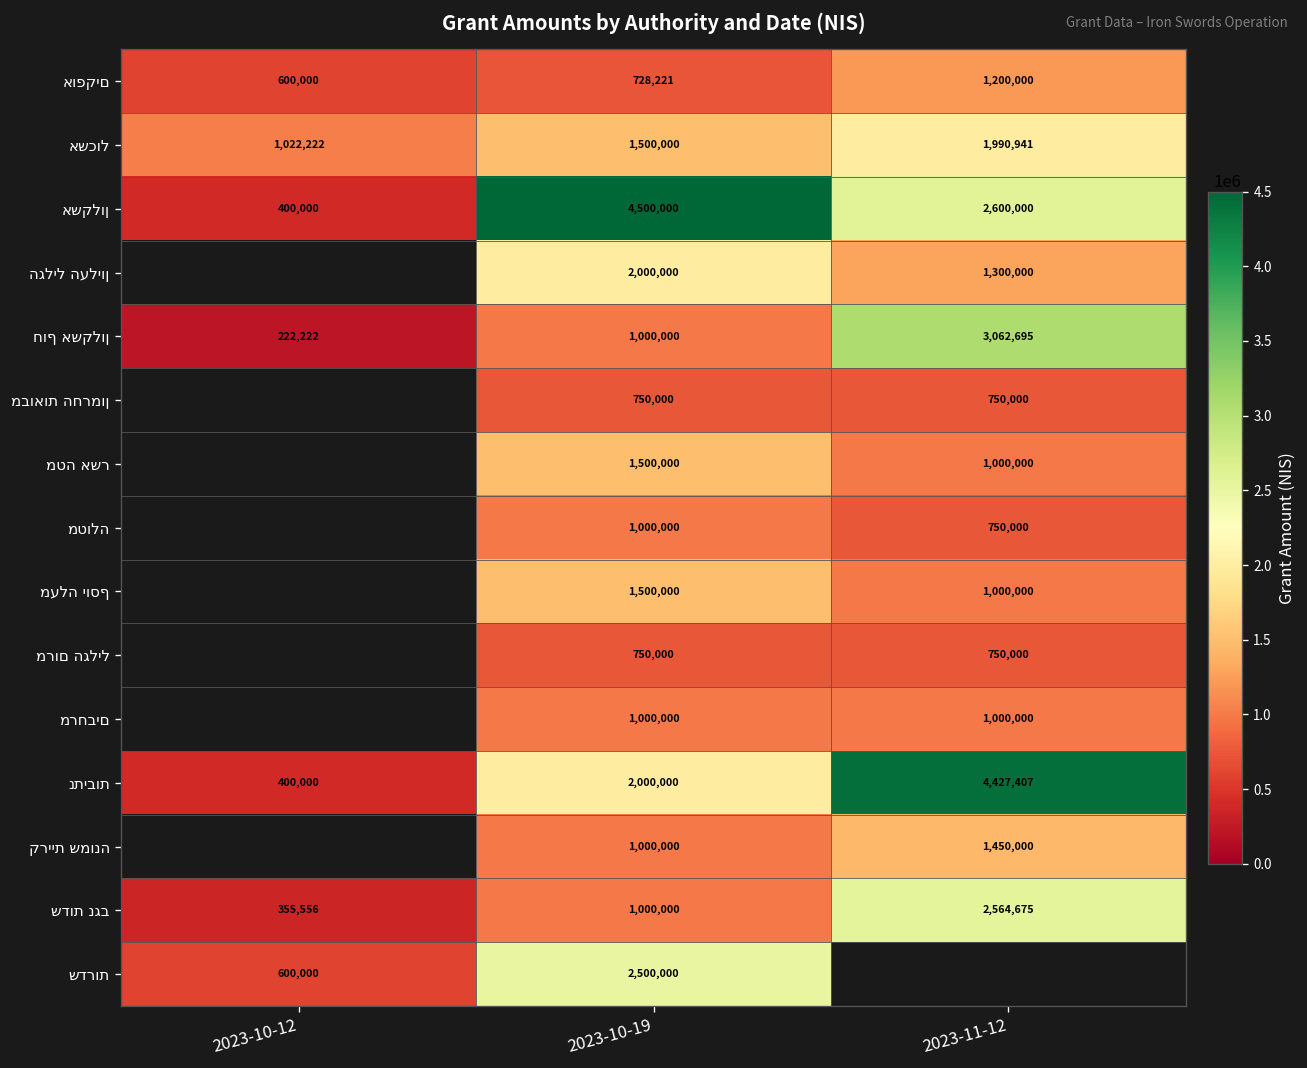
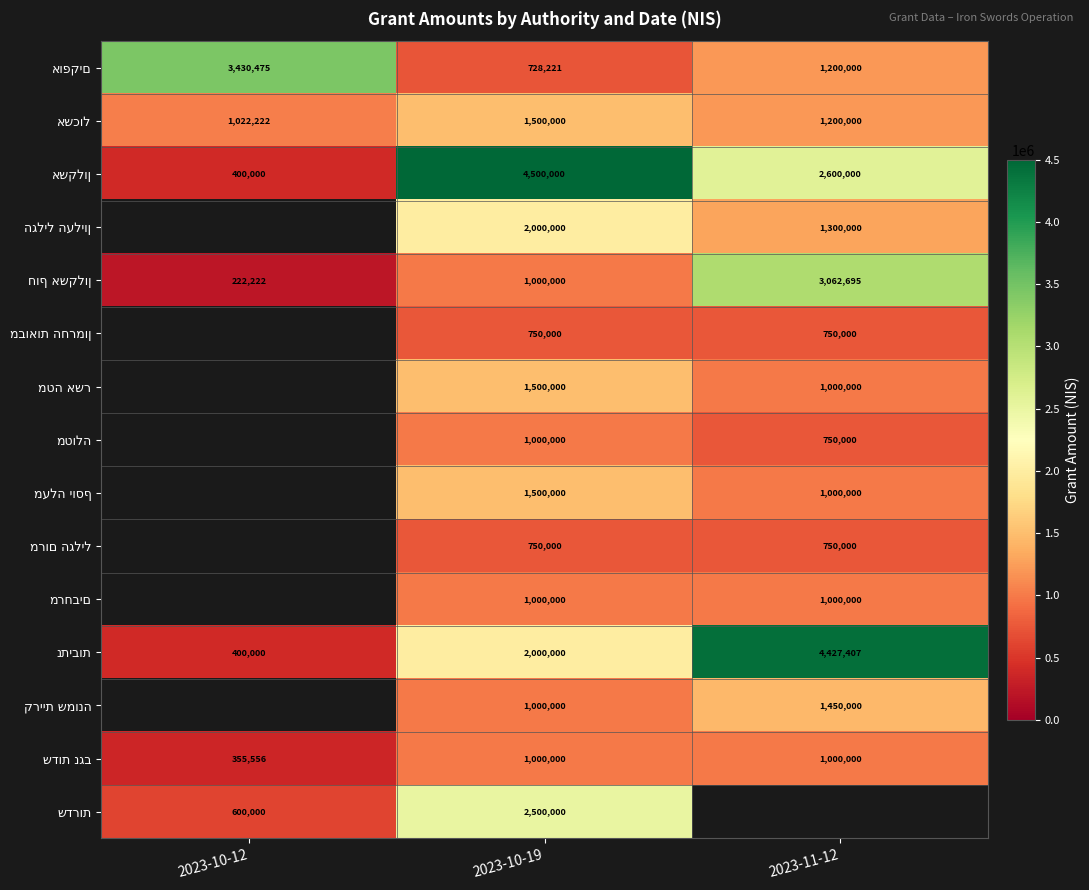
  {
    "אופקים": {
-     "2023-10-12": "600,000",
+     "2023-10-12": "3,430,475",
      "2023-10-19": "728,221",
      "2023-11-12": "1,200,000"
    },
    "אשכול": {
      "2023-10-12": "1,022,222",
      "2023-10-19": "1,500,000",
-     "2023-11-12": "1,990,941"
+     "2023-11-12": "1,200,000"
    },
    "אשקלון": {
      "2023-10-12": "400,000",
      "2023-10-19": "4,500,000",
      "2023-11-12": "2,600,000"
    },
    "הגליל העליון": {
      "2023-10-19": "2,000,000",
      "2023-11-12": "1,300,000"
    },
    "חוף אשקלון": {
      "2023-10-12": "222,222",
      "2023-10-19": "1,000,000",
      "2023-11-12": "3,062,695"
    },
    "מבואות החרמון": {
      "2023-10-19": "750,000",
      "2023-11-12": "750,000"
    },
    "מטה אשר": {
      "2023-10-19": "1,500,000",
      "2023-11-12": "1,000,000"
    },
    "מטולה": {
      "2023-10-19": "1,000,000",
      "2023-11-12": "750,000"
    },
    "מעלה יוסף": {
      "2023-10-19": "1,500,000",
      "2023-11-12": "1,000,000"
    },
    "מרום הגליל": {
      "2023-10-19": "750,000",
      "2023-11-12": "750,000"
    },
    "מרחבים": {
      "2023-10-19": "1,000,000",
      "2023-11-12": "1,000,000"
    },
    "נתיבות": {
      "2023-10-12": "400,000",
      "2023-10-19": "2,000,000",
      "2023-11-12": "4,427,407"
    },
    "קריית שמונה": {
      "2023-10-19": "1,000,000",
      "2023-11-12": "1,450,000"
    },
    "שדות נגב": {
      "2023-10-12": "355,556",
      "2023-10-19": "1,000,000",
-     "2023-11-12": "2,564,675"
+     "2023-11-12": "1,000,000"
    },
    "שדרות": {
      "2023-10-12": "600,000",
      "2023-10-19": "2,500,000"
    }
  }
